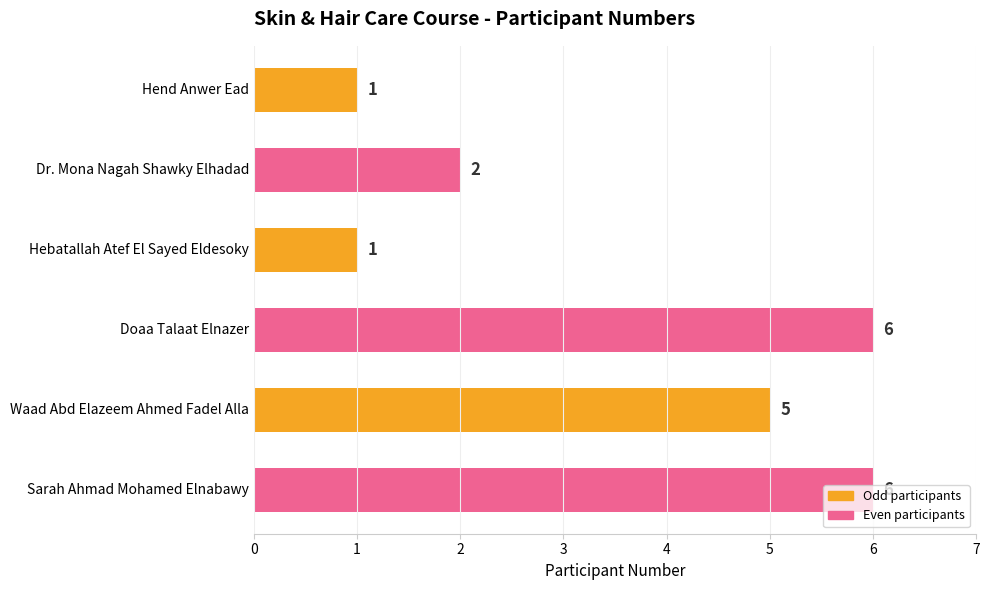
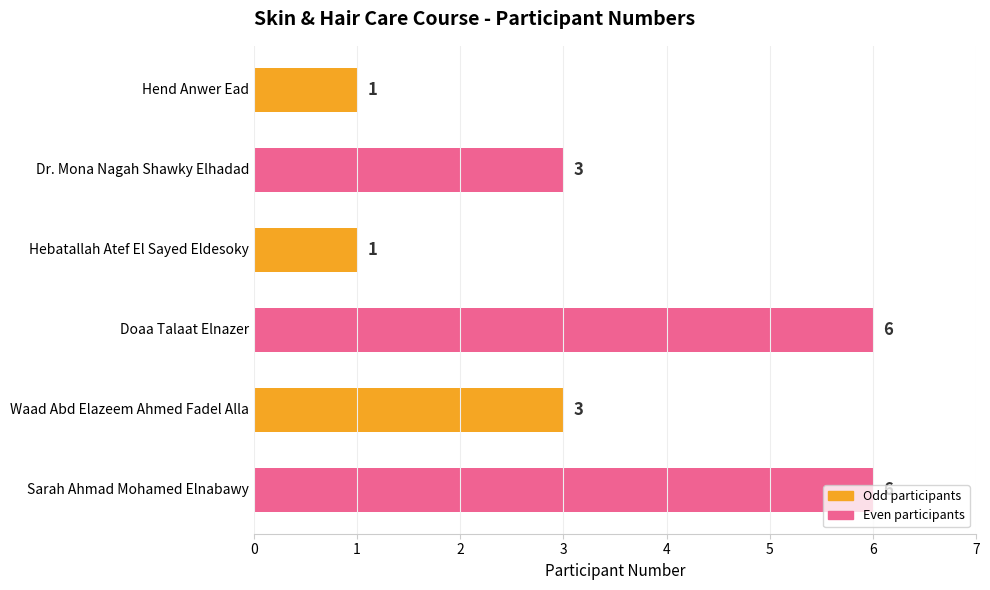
  {
    "Hend Anwer Ead": 1,
-   "Dr. Mona Nagah Shawky Elhadad": 2,
+   "Dr. Mona Nagah Shawky Elhadad": 3,
    "Hebatallah Atef El Sayed Eldesoky": 1,
    "Doaa Talaat Elnazer": 6,
-   "Waad Abd Elazeem Ahmed Fadel Alla": 5
+   "Waad Abd Elazeem Ahmed Fadel Alla": 3
  }
